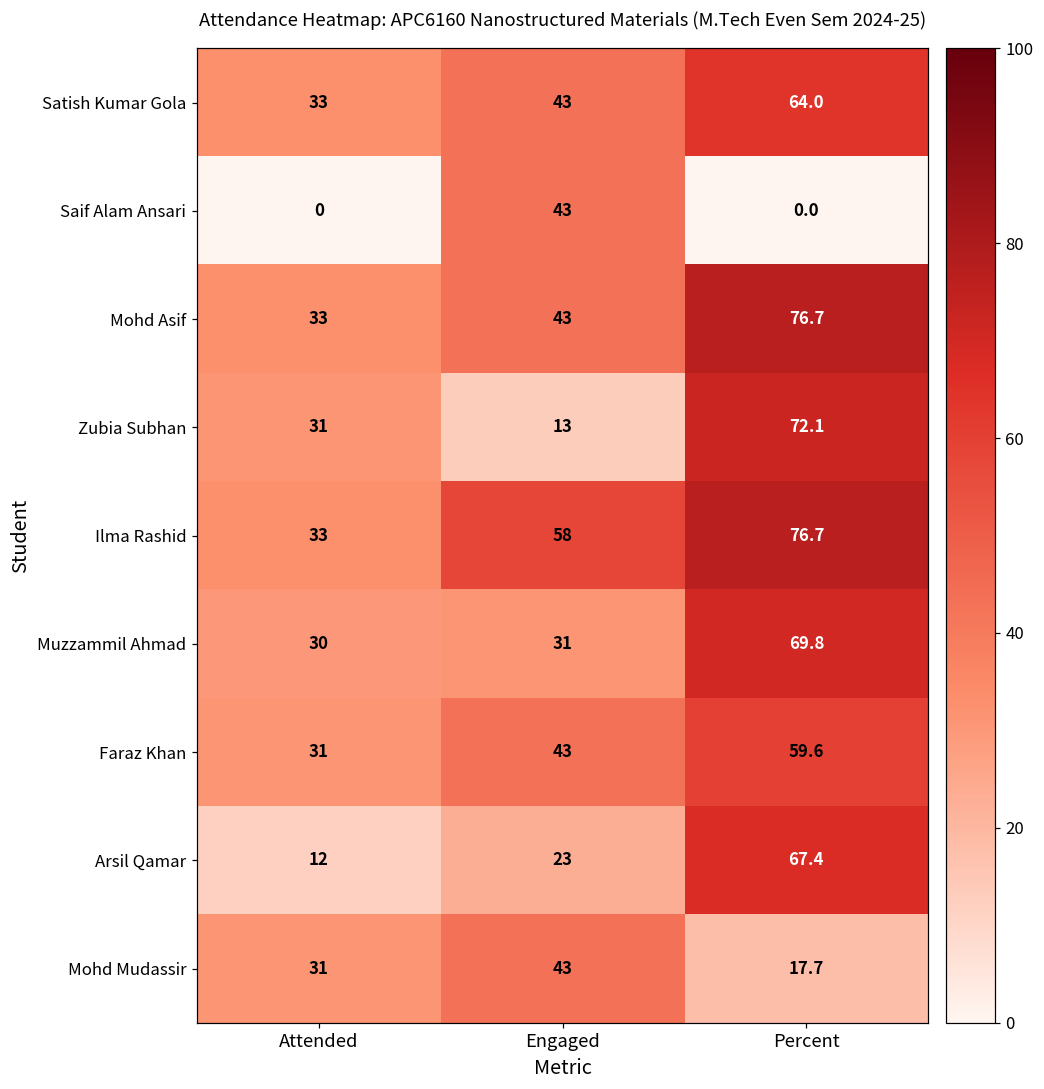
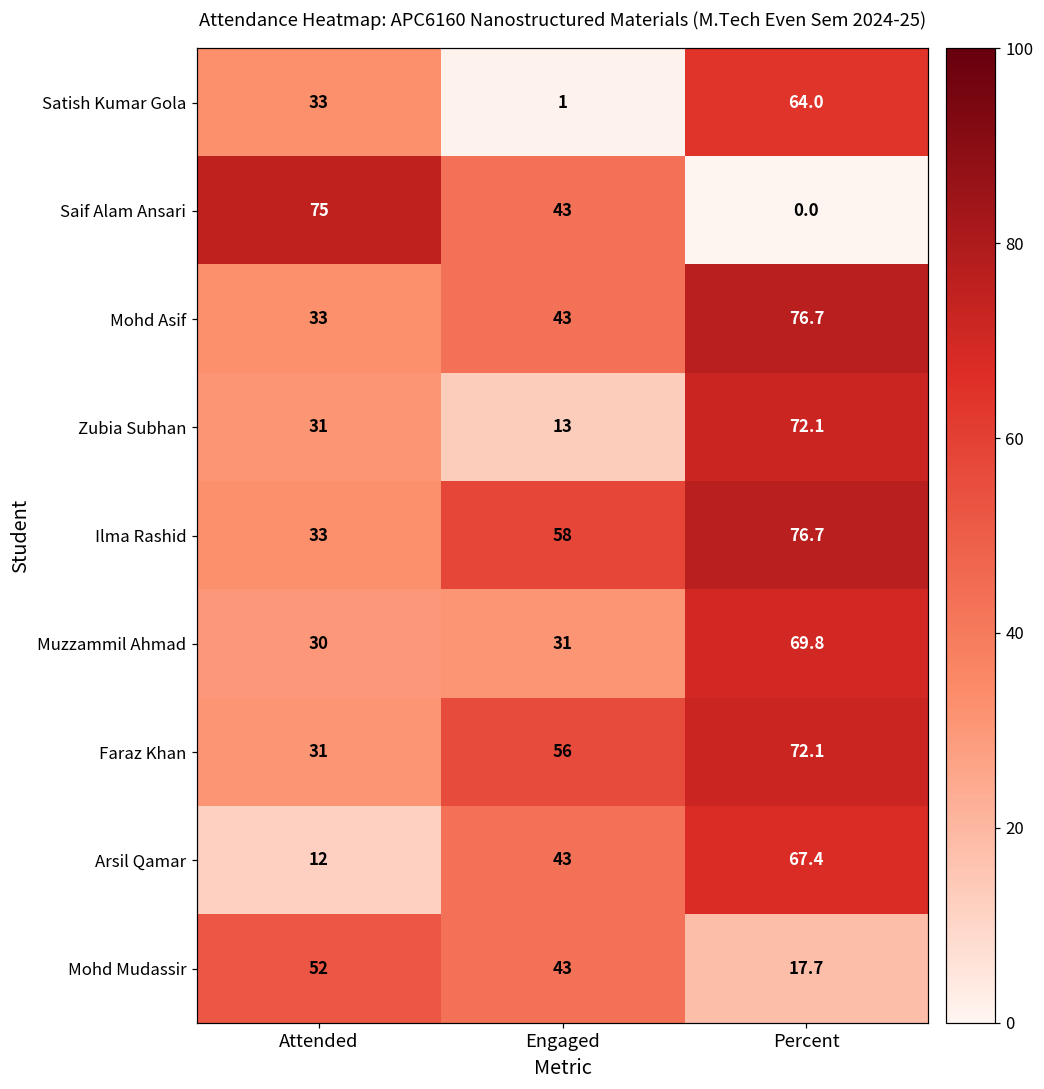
  {
    "Satish Kumar Gola": {
      "Attended": 33,
-     "Engaged": 43,
+     "Engaged": 1,
      "Percent": 64.0
    },
    "Saif Alam Ansari": {
-     "Attended": 0,
+     "Attended": 75,
      "Engaged": 43,
      "Percent": 0.0
    },
    "Mohd Asif": {
      "Attended": 33,
      "Engaged": 43,
      "Percent": 76.7
    },
    "Zubia Subhan": {
      "Attended": 31,
      "Engaged": 13,
      "Percent": 72.1
    },
    "Ilma Rashid": {
      "Attended": 33,
      "Engaged": 58,
      "Percent": 76.7
    },
    "Muzzammil Ahmad": {
      "Attended": 30,
      "Engaged": 31,
      "Percent": 69.8
    },
    "Faraz Khan": {
      "Attended": 31,
-     "Engaged": 43,
-     "Percent": 59.6
+     "Engaged": 56,
+     "Percent": 72.1
    },
    "Arsil Qamar": {
      "Attended": 12,
-     "Engaged": 23,
+     "Engaged": 43,
      "Percent": 67.4
    },
    "Mohd Mudassir": {
-     "Attended": 31,
+     "Attended": 52,
      "Engaged": 43,
      "Percent": 17.7
    }
  }
